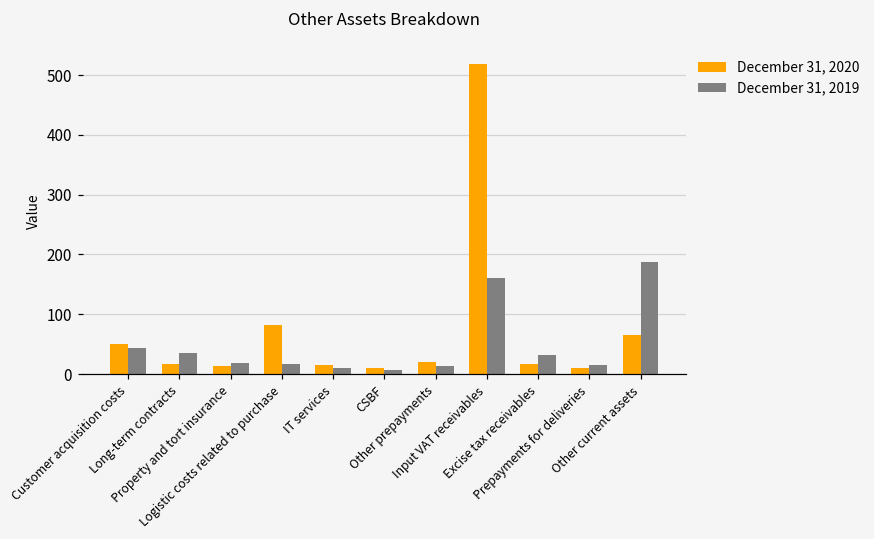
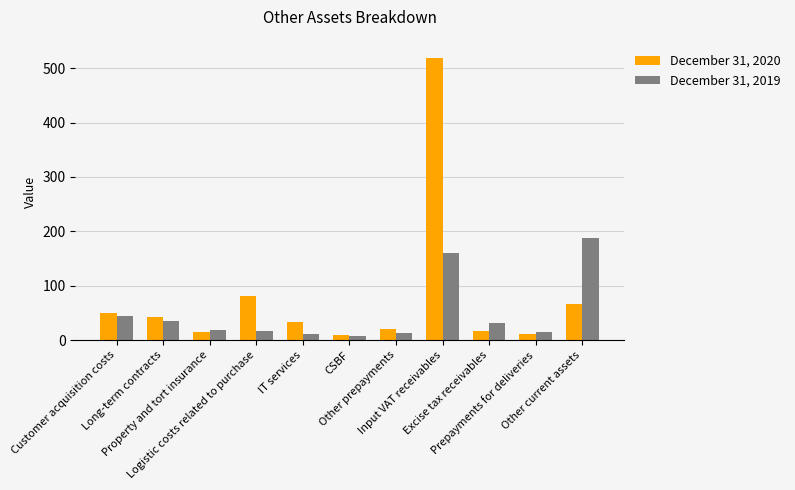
  {
    "December 31, 2020": {
      "Customer acquisition costs": 50,
-     "Long-term contracts": 20,
+     "Long-term contracts": 40,
      "Property and tort insurance": 10,
      "Logistic costs related to purchase": 80,
-     "IT services": 20,
+     "IT services": 30,
      "CSBF": 10,
      "Other prepayments": 20,
      "Input VAT receivables": 520,
      "Excise tax receivables": 20,
      "Prepayments for deliveries": 10,
      "Other current assets": 70
    },
    "December 31, 2019": {
      "Customer acquisition costs": 40,
      "Long-term contracts": 40,
      "Property and tort insurance": 20,
      "Logistic costs related to purchase": 20,
      "IT services": 10,
      "CSBF": 10,
      "Other prepayments": 10,
      "Input VAT receivables": 160,
      "Excise tax receivables": 30,
      "Prepayments for deliveries": 20,
      "Other current assets": 190
    }
  }
